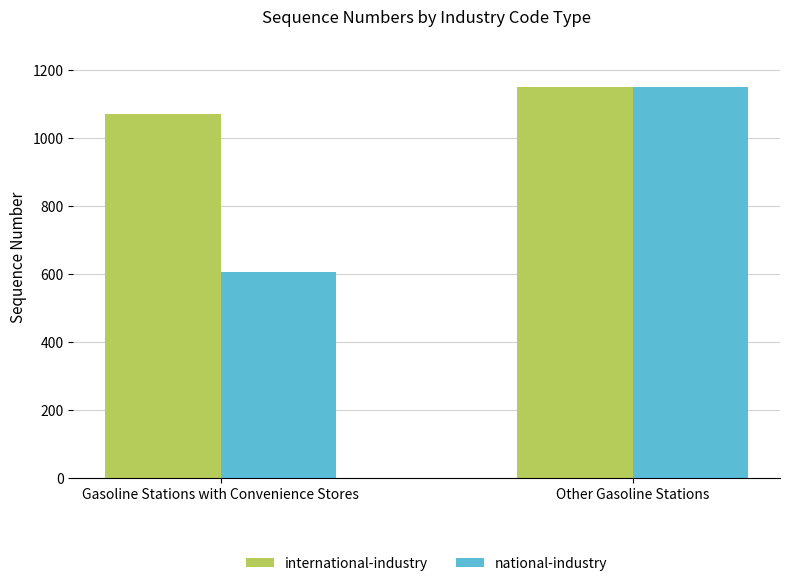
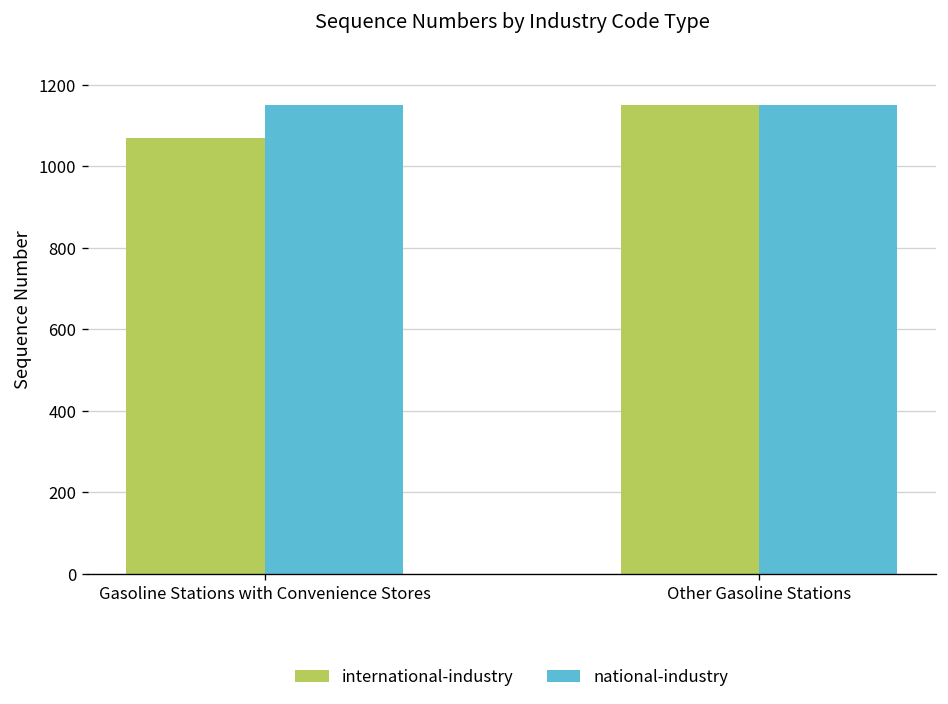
  {
    "international-industry": {
      "Gasoline Stations with Convenience Stores": 1070,
      "Other Gasoline Stations": 1150
    },
    "national-industry": {
-     "Gasoline Stations with Convenience Stores": 600,
+     "Gasoline Stations with Convenience Stores": 1150,
      "Other Gasoline Stations": 1150
    }
  }
